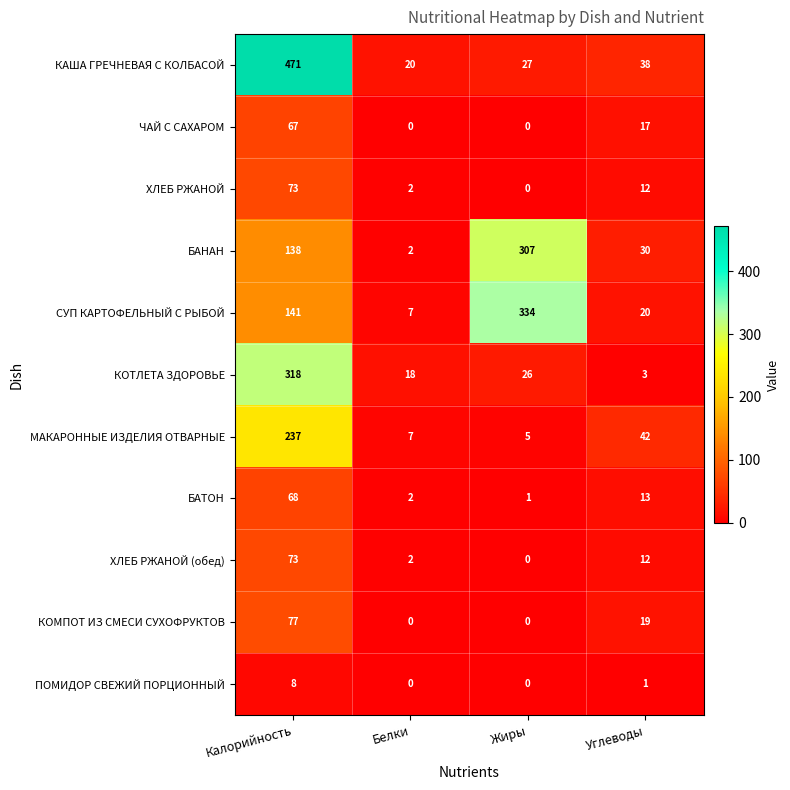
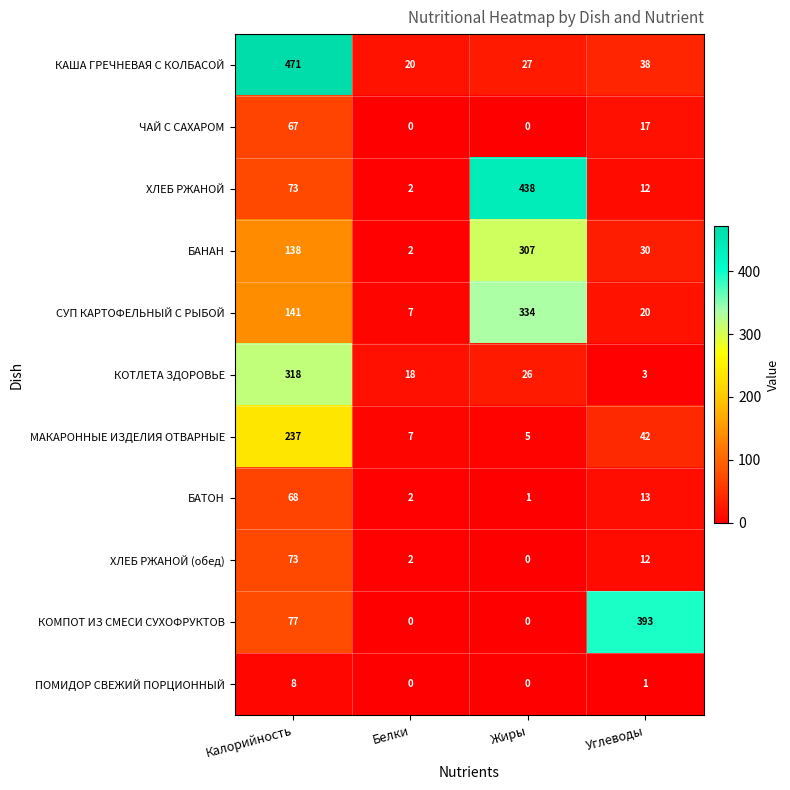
  {
    "КАША ГРЕЧНЕВАЯ С КОЛБАСОЙ": {
      "Калорийность": 471,
      "Белки": 20,
      "Жиры": 27,
      "Углеводы": 38
    },
    "ЧАЙ С САХАРОМ": {
      "Калорийность": 67,
      "Белки": 0,
      "Жиры": 0,
      "Углеводы": 17
    },
    "ХЛЕБ РЖАНОЙ": {
      "Калорийность": 73,
      "Белки": 2,
-     "Жиры": 0,
+     "Жиры": 438,
      "Углеводы": 12
    },
    "БАНАН": {
      "Калорийность": 138,
      "Белки": 2,
      "Жиры": 307,
      "Углеводы": 30
    },
    "СУП КАРТОФЕЛЬНЫЙ С РЫБОЙ": {
      "Калорийность": 141,
      "Белки": 7,
      "Жиры": 334,
      "Углеводы": 20
    },
    "КОТЛЕТА ЗДОРОВЬЕ": {
      "Калорийность": 318,
      "Белки": 18,
      "Жиры": 26,
      "Углеводы": 3
    },
    "МАКАРОННЫЕ ИЗДЕЛИЯ ОТВАРНЫЕ": {
      "Калорийность": 237,
      "Белки": 7,
      "Жиры": 5,
      "Углеводы": 42
    },
    "БАТОН": {
      "Калорийность": 68,
      "Белки": 2,
      "Жиры": 1,
      "Углеводы": 13
    },
    "ХЛЕБ РЖАНОЙ (обед)": {
      "Калорийность": 73,
      "Белки": 2,
      "Жиры": 0,
      "Углеводы": 12
    },
    "КОМПОТ ИЗ СМЕСИ СУХОФРУКТОВ": {
      "Калорийность": 77,
      "Белки": 0,
      "Жиры": 0,
-     "Углеводы": 19
+     "Углеводы": 393
    },
    "ПОМИДОР СВЕЖИЙ ПОРЦИОННЫЙ": {
      "Калорийность": 8,
      "Белки": 0,
      "Жиры": 0,
      "Углеводы": 1
    }
  }
